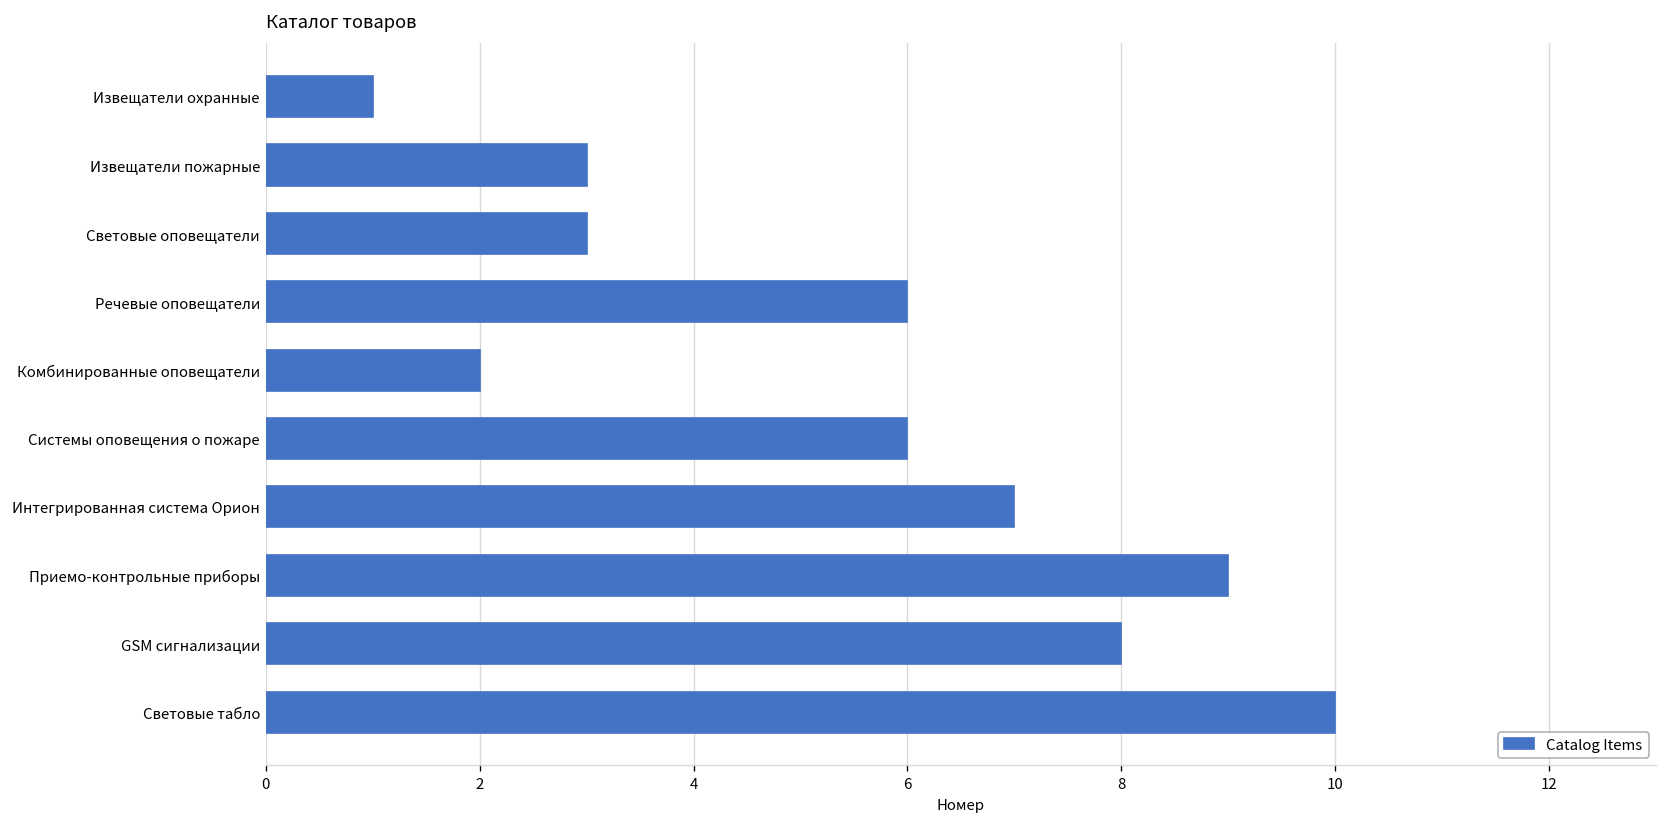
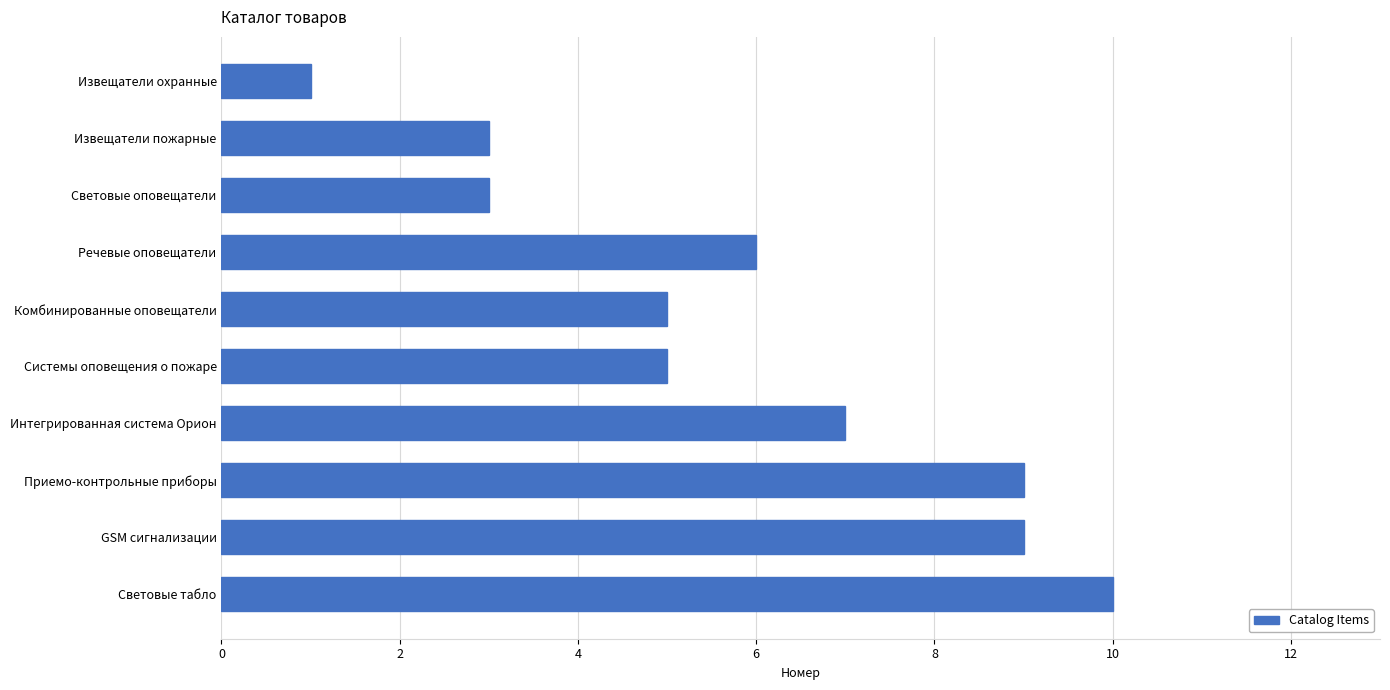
  {
    "Извещатели охранные": 1,
    "Извещатели пожарные": 3,
    "Световые оповещатели": 3,
    "Речевые оповещатели": 6,
-   "Комбинированные оповещатели": 2,
-   "Системы оповещения о пожаре": 6,
+   "Комбинированные оповещатели": 5,
+   "Системы оповещения о пожаре": 5,
    "Интегрированная система Орион": 7,
    "Приемо-контрольные приборы": 9,
-   "GSM сигнализации": 8,
+   "GSM сигнализации": 9,
    "Световые табло": 10
  }
